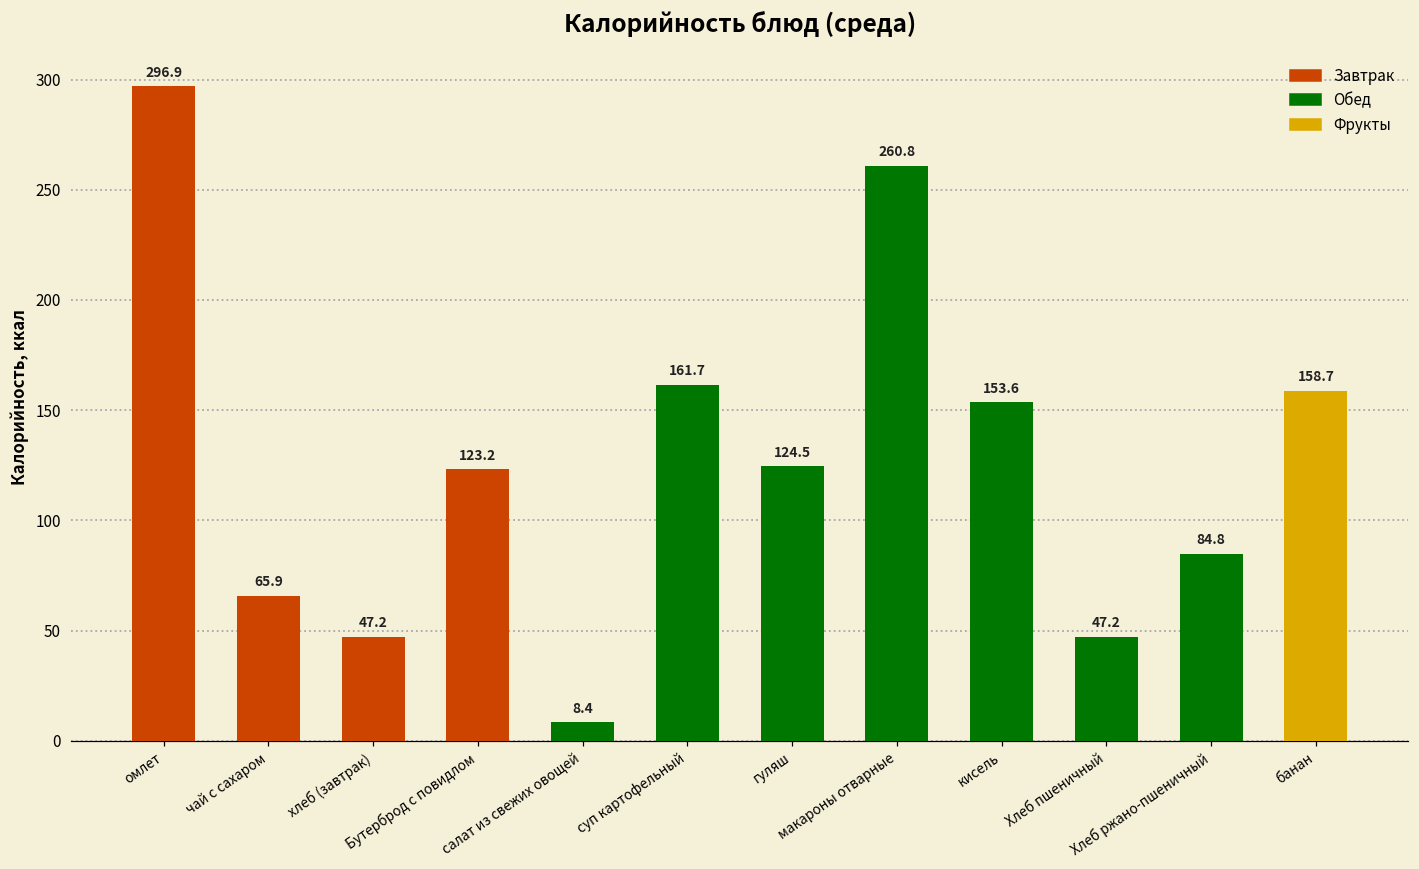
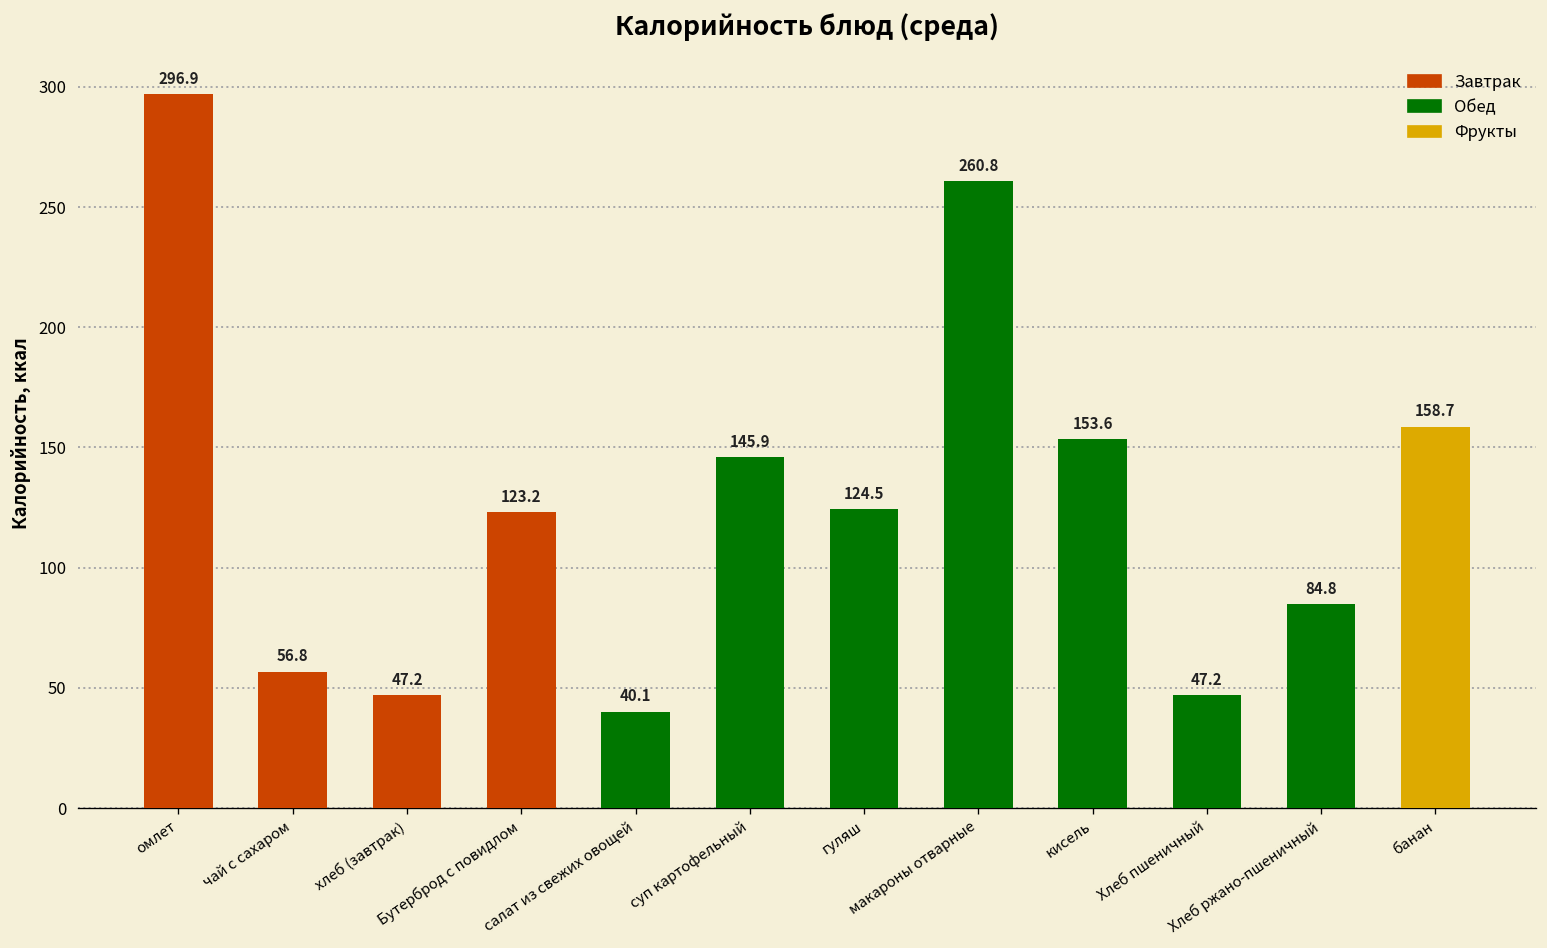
  {
    "омлет": 296.9,
-   "чай с сахаром": 65.9,
+   "чай с сахаром": 56.8,
    "хлеб (завтрак)": 47.2,
    "Бутерброд с повидлом": 123.2,
-   "салат из свежих овощей": 8.4,
-   "суп картофельный": 161.7,
+   "салат из свежих овощей": 40.1,
+   "суп картофельный": 145.9,
    "гуляш": 124.5,
    "макароны отварные": 260.8,
    "кисель": 153.6,
    "Хлеб пшеничный": 47.2,
    "Хлеб ржано-пшеничный": 84.8,
    "банан": 158.7
  }
